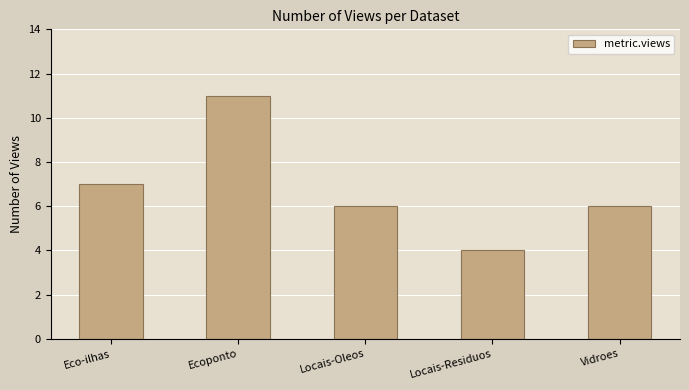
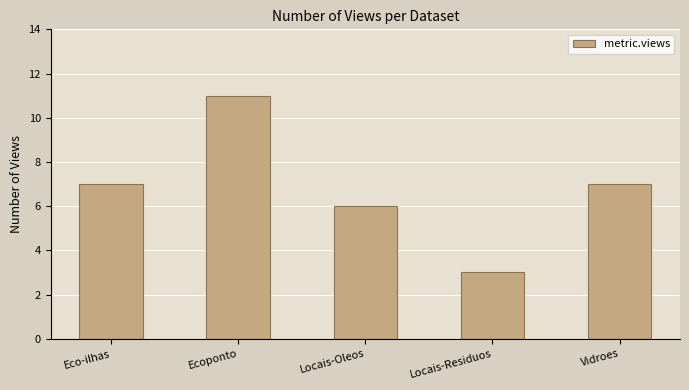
  {
    "Eco-ilhas": 7,
    "Ecoponto": 11,
    "Locais-Oleos": 6,
-   "Locais-Residuos": 4,
-   "Vidroes": 6
+   "Locais-Residuos": 3,
+   "Vidroes": 7
  }
